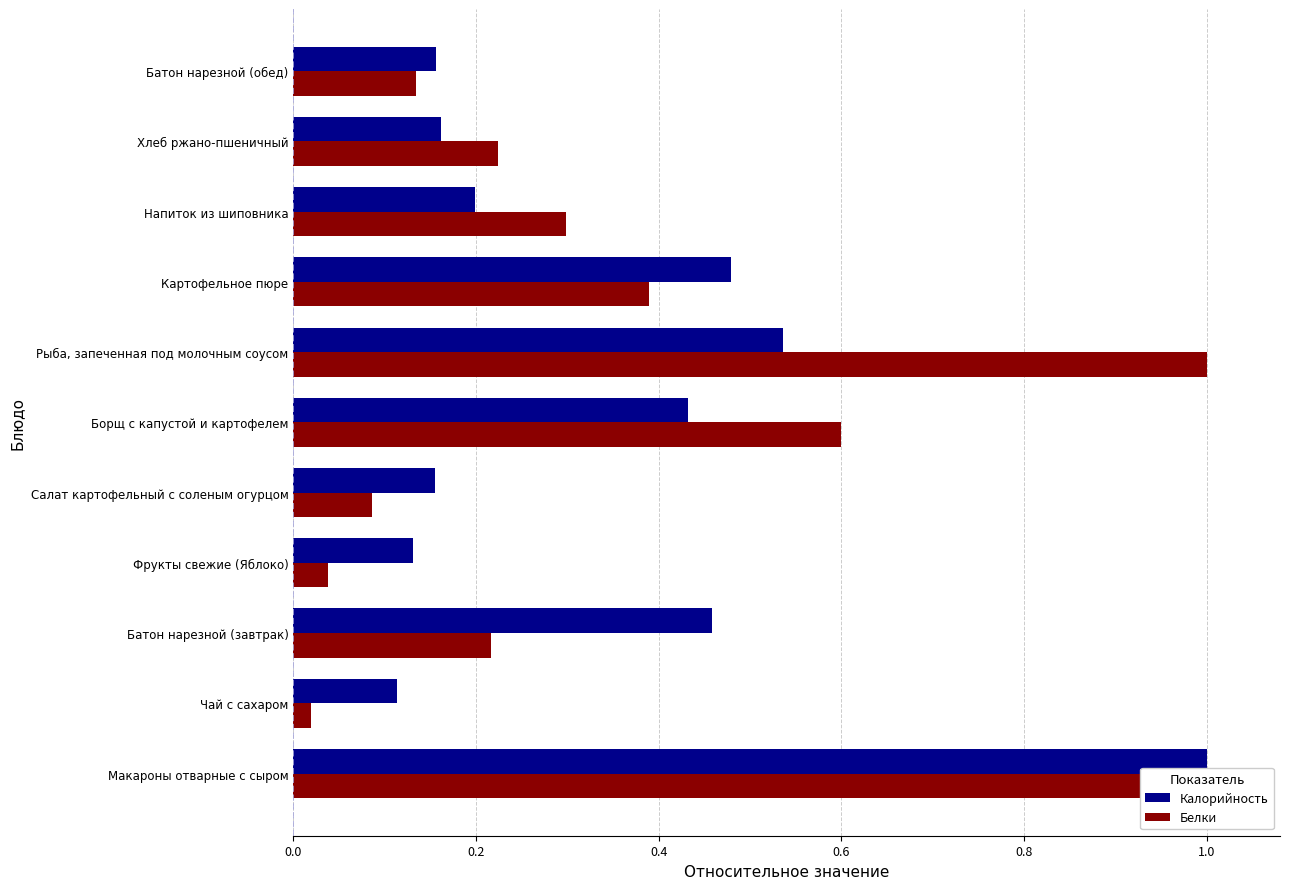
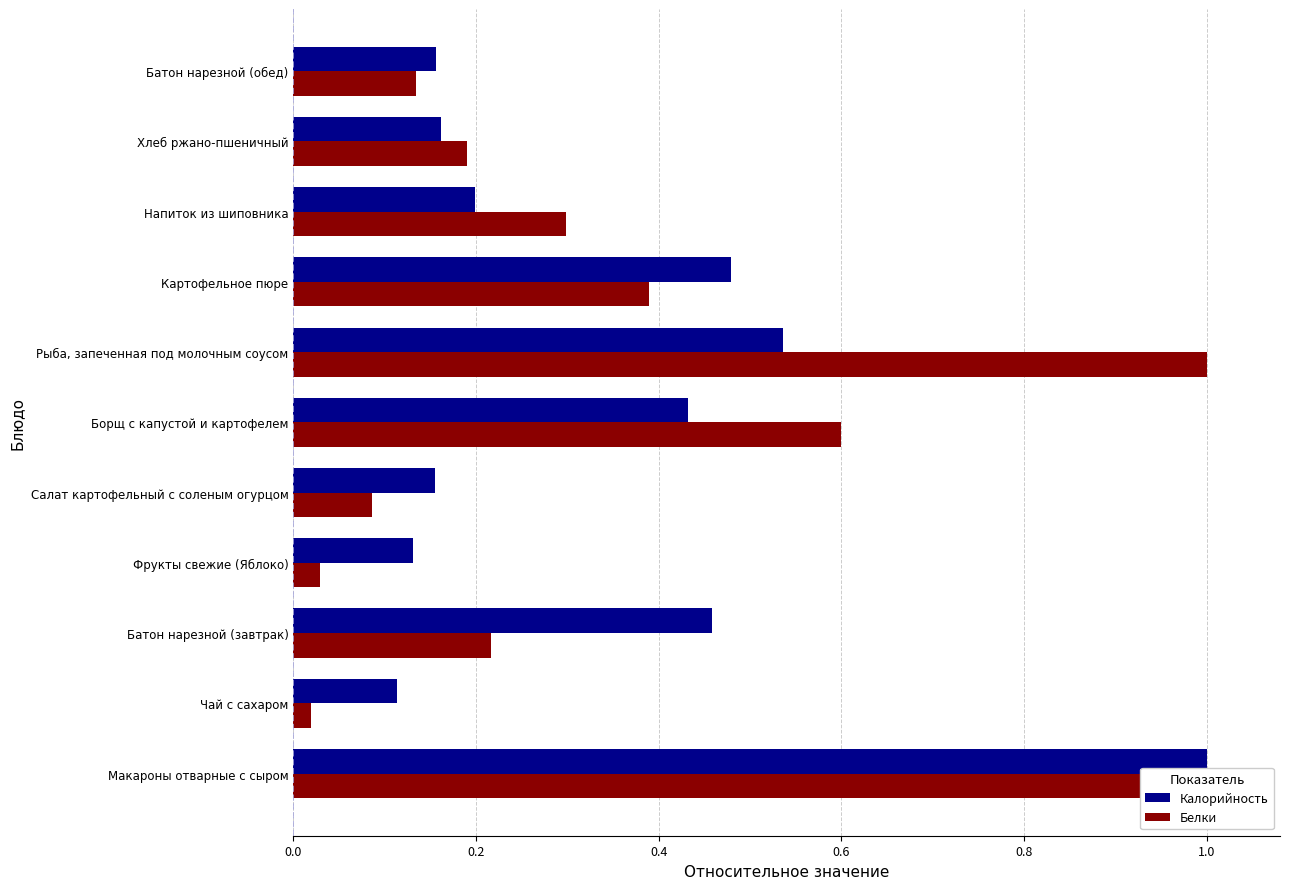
  {
    "Калорийность": {
      "Батон нарезной (обед)": 0.16,
      "Хлеб ржано-пшеничный": 0.16,
      "Напиток из шиповника": 0.20,
      "Картофельное пюре": 0.48,
      "Рыба, запеченная под молочным соусом": 0.54,
      "Борщ с капустой и картофелем": 0.43,
      "Салат картофельный с соленым огурцом": 0.15,
      "Фрукты свежие (Яблоко)": 0.13,
      "Батон нарезной (завтрак)": 0.46,
      "Чай с сахаром": 0.11,
      "Макароны отварные с сыром": 1.00
    },
    "Белки": {
      "Батон нарезной (обед)": 0.13,
-     "Хлеб ржано-пшеничный": 0.22,
+     "Хлеб ржано-пшеничный": 0.19,
      "Напиток из шиповника": 0.30,
      "Картофельное пюре": 0.39,
      "Рыба, запеченная под молочным соусом": 1.00,
      "Борщ с капустой и картофелем": 0.60,
      "Салат картофельный с соленым огурцом": 0.09,
-     "Фрукты свежие (Яблоко)": 0.04,
+     "Фрукты свежие (Яблоко)": 0.03,
      "Батон нарезной (завтрак)": 0.22,
      "Чай с сахаром": 0.02
    }
  }
